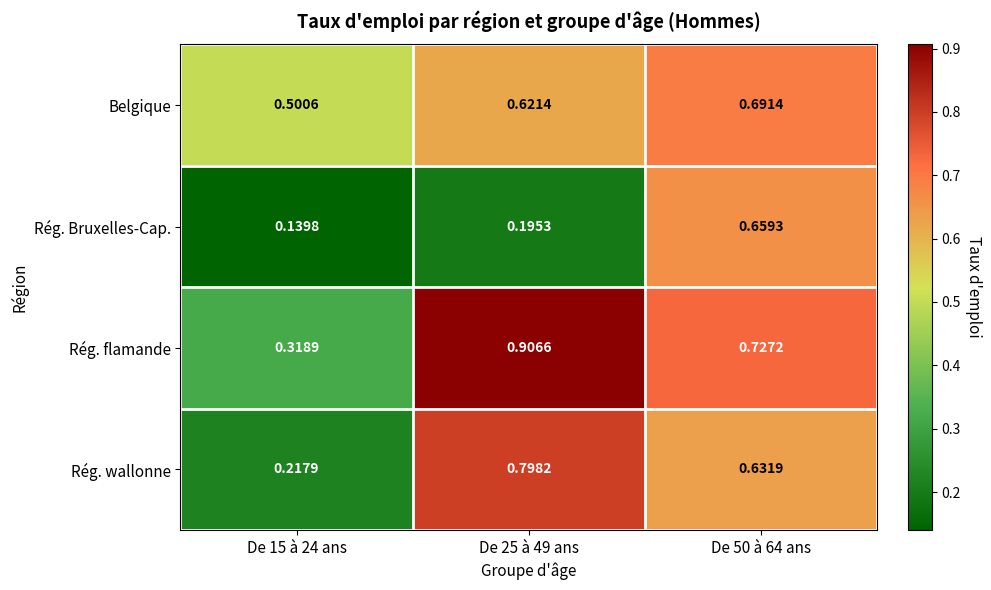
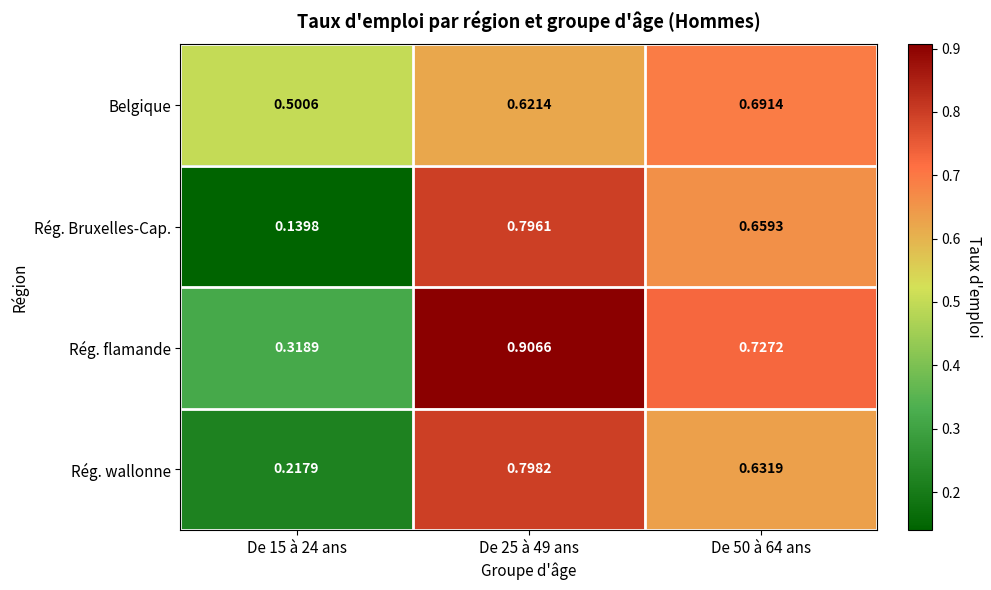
  {
    "Belgique": {
      "De 15 à 24 ans": 0.5006,
      "De 25 à 49 ans": 0.6214,
      "De 50 à 64 ans": 0.6914
    },
    "Rég. Bruxelles-Cap.": {
      "De 15 à 24 ans": 0.1398,
-     "De 25 à 49 ans": 0.1953,
+     "De 25 à 49 ans": 0.7961,
      "De 50 à 64 ans": 0.6593
    },
    "Rég. flamande": {
      "De 15 à 24 ans": 0.3189,
      "De 25 à 49 ans": 0.9066,
      "De 50 à 64 ans": 0.7272
    },
    "Rég. wallonne": {
      "De 15 à 24 ans": 0.2179,
      "De 25 à 49 ans": 0.7982,
      "De 50 à 64 ans": 0.6319
    }
  }
